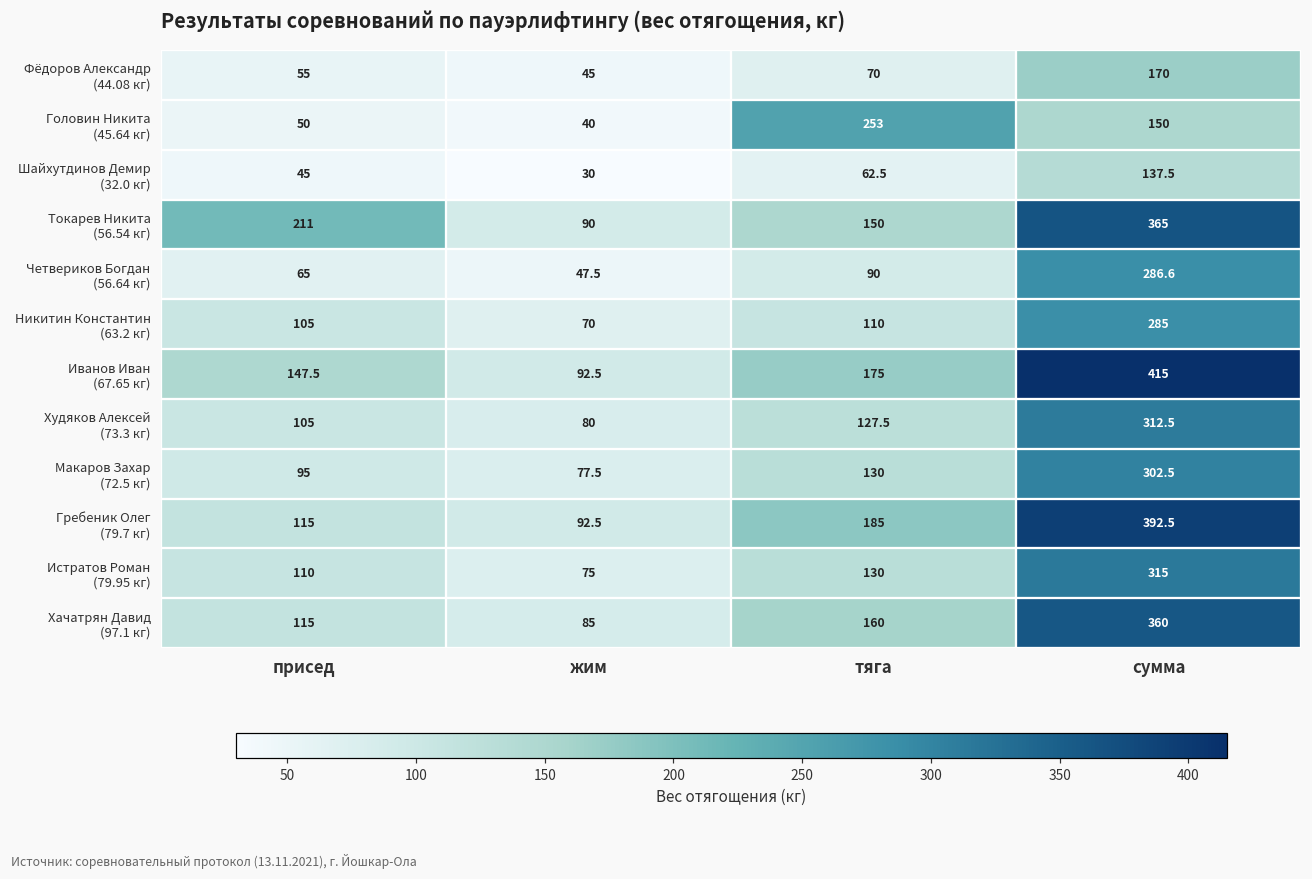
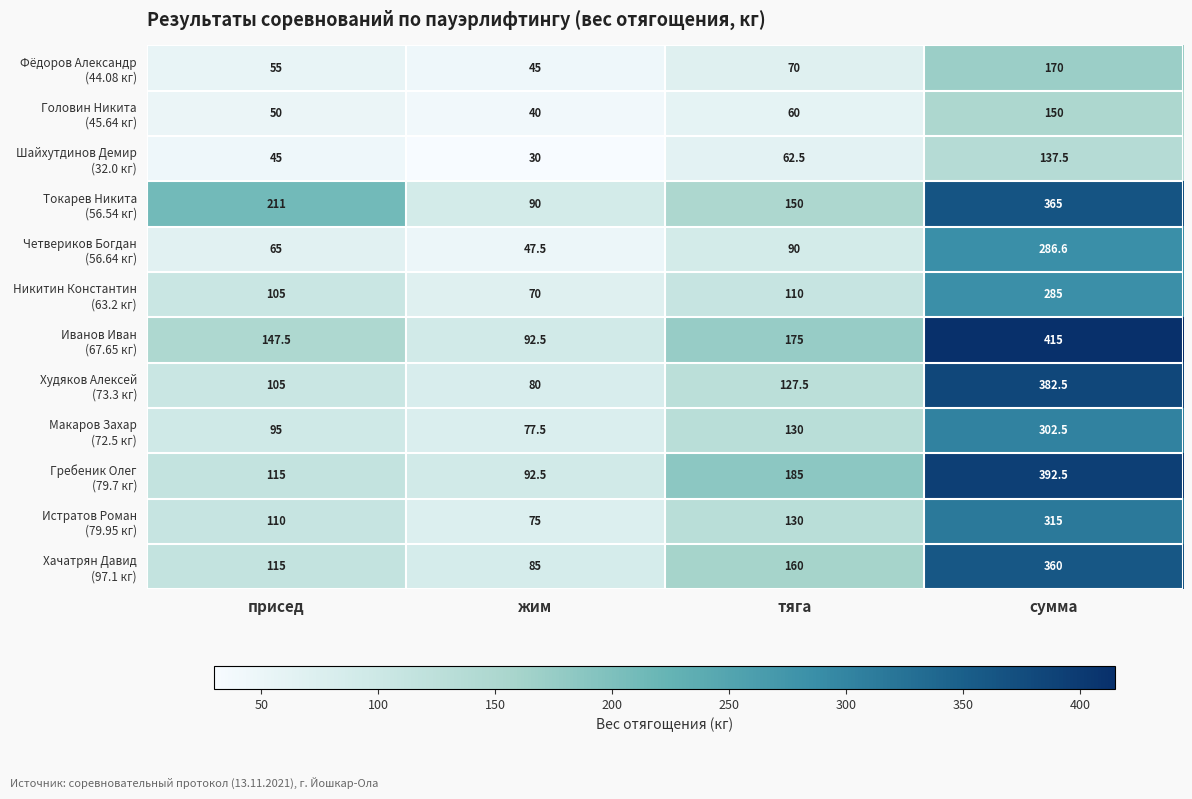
  {
    "Фёдоров Александр (44.08 кг)": {
      "присед": 55,
      "жим": 45,
      "тяга": 70,
      "сумма": 170
    },
    "Головин Никита (45.64 кг)": {
      "присед": 50,
      "жим": 40,
-     "тяга": 253,
+     "тяга": 60,
      "сумма": 150
    },
    "Шайхутдинов Демир (32.0 кг)": {
      "присед": 45,
      "жим": 30,
      "тяга": 62.5,
      "сумма": 137.5
    },
    "Токарев Никита (56.54 кг)": {
      "присед": 211,
      "жим": 90,
      "тяга": 150,
      "сумма": 365
    },
    "Четвериков Богдан (56.64 кг)": {
      "присед": 65,
      "жим": 47.5,
      "тяга": 90,
      "сумма": 286.6
    },
    "Никитин Константин (63.2 кг)": {
      "присед": 105,
      "жим": 70,
      "тяга": 110,
      "сумма": 285
    },
    "Иванов Иван (67.65 кг)": {
      "присед": 147.5,
      "жим": 92.5,
      "тяга": 175,
      "сумма": 415
    },
    "Худяков Алексей (73.3 кг)": {
      "присед": 105,
      "жим": 80,
      "тяга": 127.5,
-     "сумма": 312.5
+     "сумма": 382.5
    },
    "Макаров Захар (72.5 кг)": {
      "присед": 95,
      "жим": 77.5,
      "тяга": 130,
      "сумма": 302.5
    },
    "Гребеник Олег (79.7 кг)": {
      "присед": 115,
      "жим": 92.5,
      "тяга": 185,
      "сумма": 392.5
    },
    "Истратов Роман (79.95 кг)": {
      "присед": 110,
      "жим": 75,
      "тяга": 130,
      "сумма": 315
    },
    "Хачатрян Давид (97.1 кг)": {
      "присед": 115,
      "жим": 85,
      "тяга": 160,
      "сумма": 360
    }
  }
